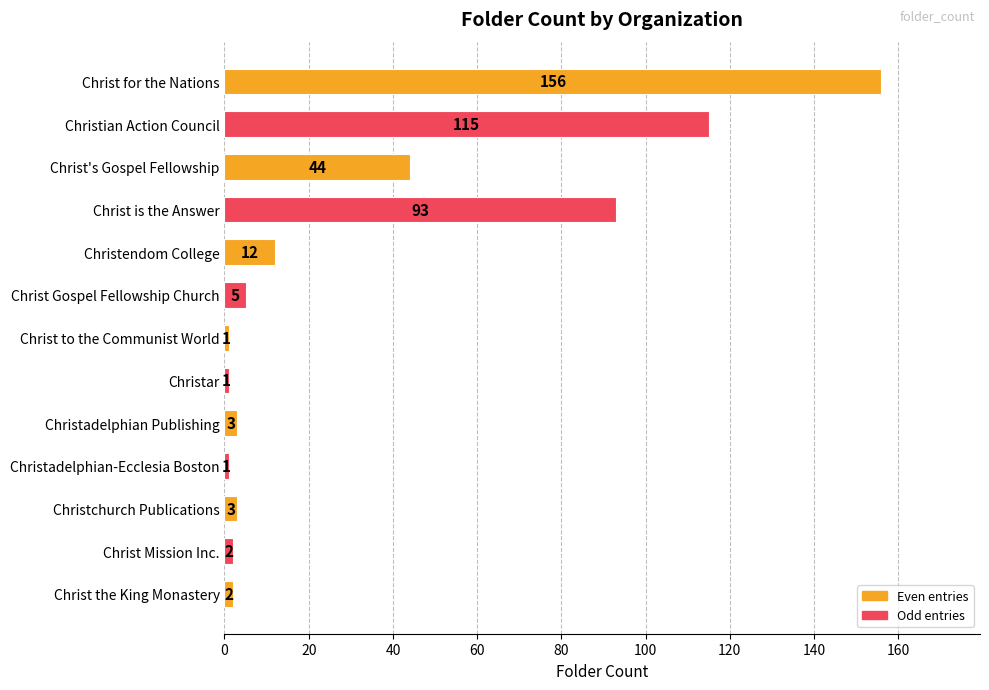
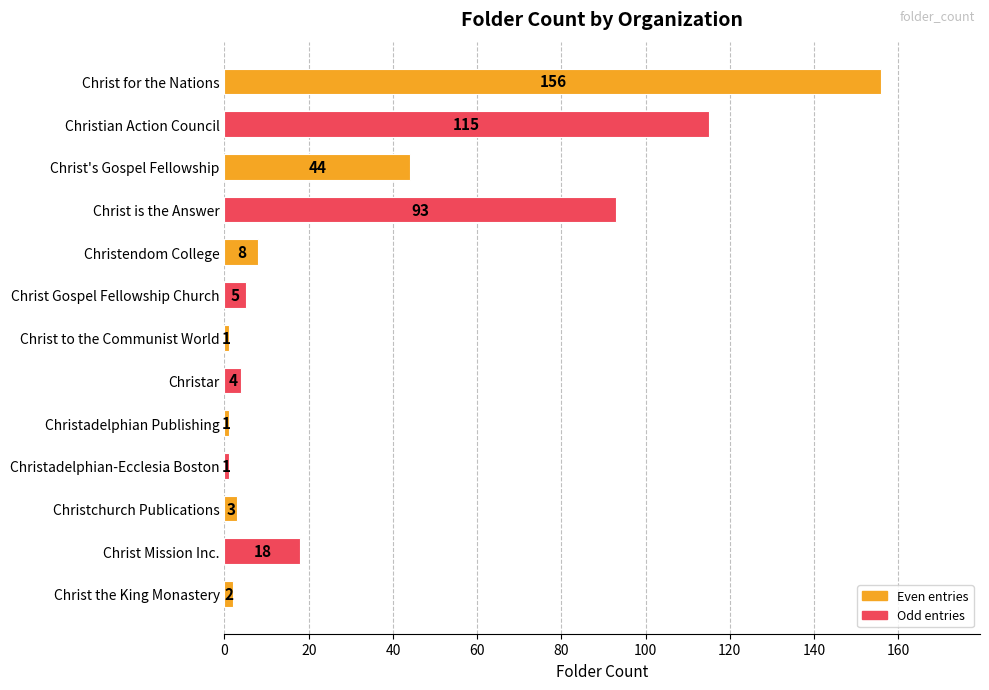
  {
    "Christ for the Nations": 156,
    "Christian Action Council": 115,
    "Christ's Gospel Fellowship": 44,
    "Christ is the Answer": 93,
-   "Christendom College": 12,
+   "Christendom College": 8,
    "Christ Gospel Fellowship Church": 5,
    "Christ to the Communist World": 1,
-   "Christar": 1,
-   "Christadelphian Publishing": 3,
+   "Christar": 4,
+   "Christadelphian Publishing": 1,
    "Christadelphian-Ecclesia Boston": 1,
    "Christchurch Publications": 3,
-   "Christ Mission Inc.": 2,
+   "Christ Mission Inc.": 18,
    "Christ the King Monastery": 2
  }
